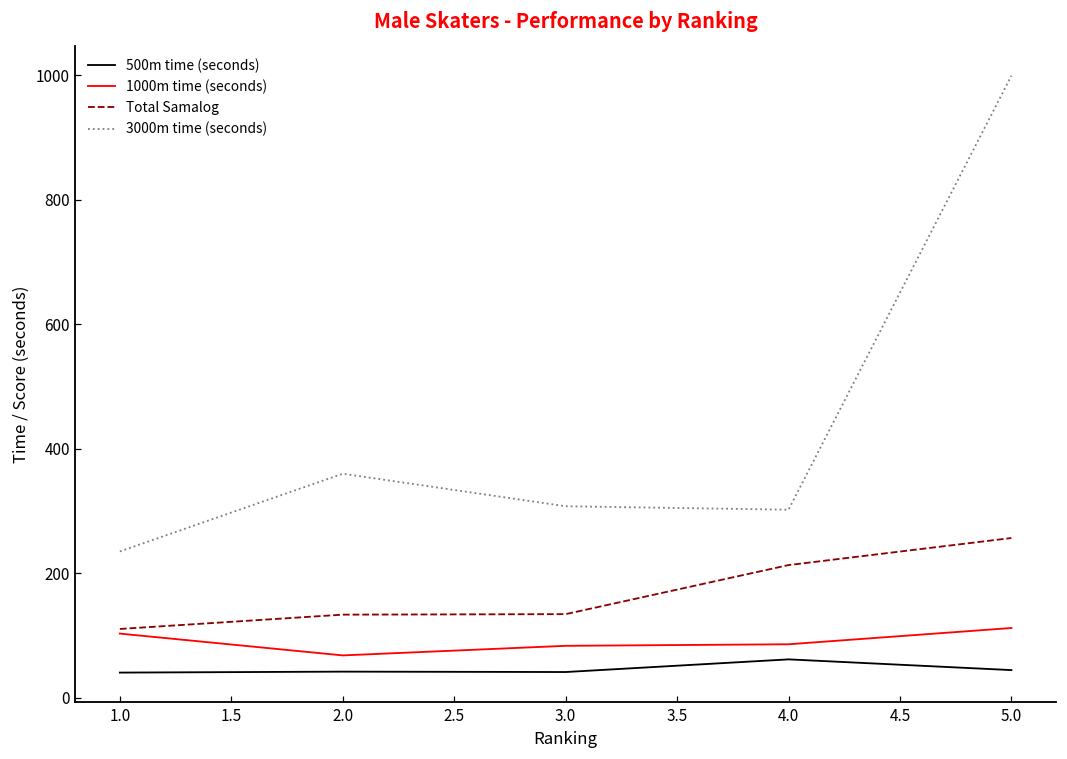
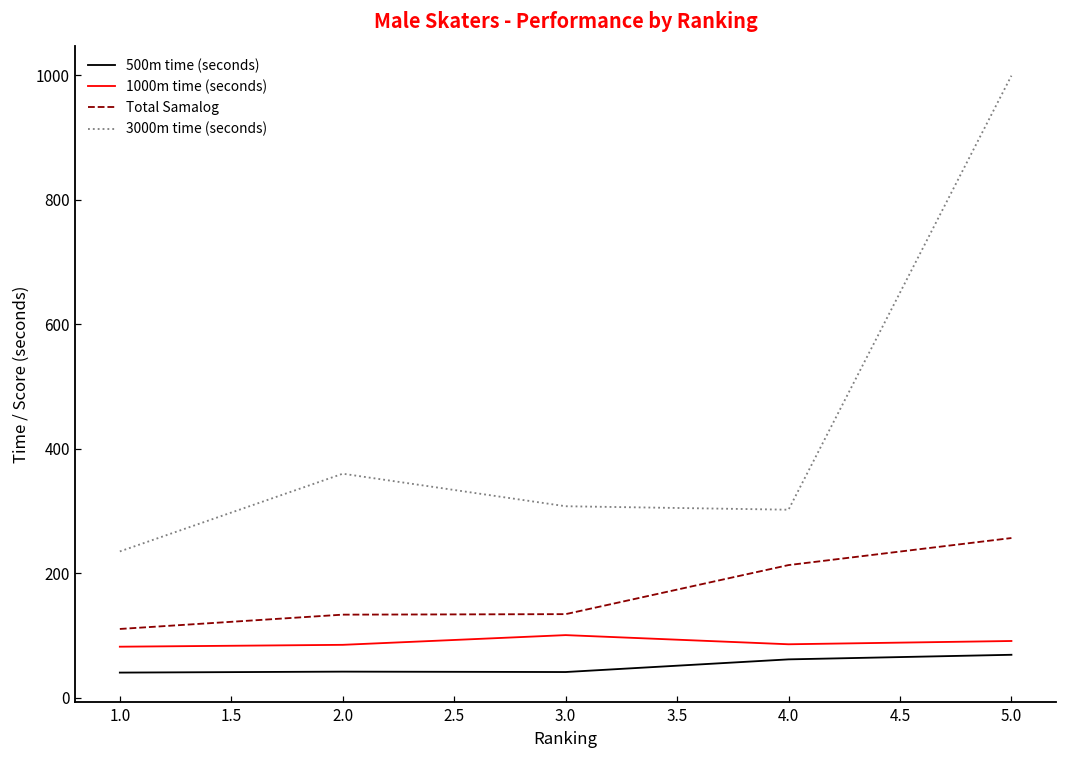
  {
    "500m time (seconds)": {
      "1.0": 40,
      "2.0": 40,
      "3.0": 40,
      "4.0": 60,
-     "5.0": 40
+     "5.0": 70
    },
    "1000m time (seconds)": {
-     "1.0": 100,
-     "2.0": 70,
-     "3.0": 80,
+     "1.0": 80,
+     "2.0": 80,
+     "3.0": 100,
      "4.0": 90,
-     "5.0": 110
+     "5.0": 90
    },
    "Total Samalog": {
      "1.0": 110,
      "2.0": 130,
      "3.0": 130,
      "4.0": 210,
      "5.0": 260
    },
    "3000m time (seconds)": {
      "1.0": 230,
      "2.0": 360,
      "3.0": 310,
      "4.0": 300,
      "5.0": 1000
    }
  }
